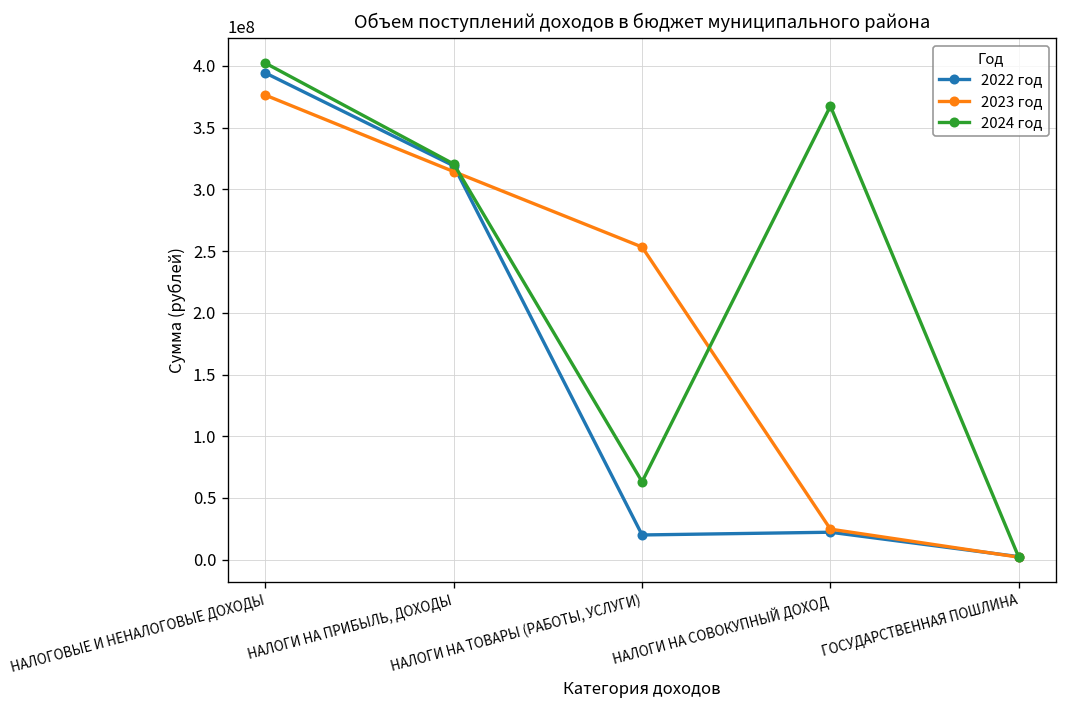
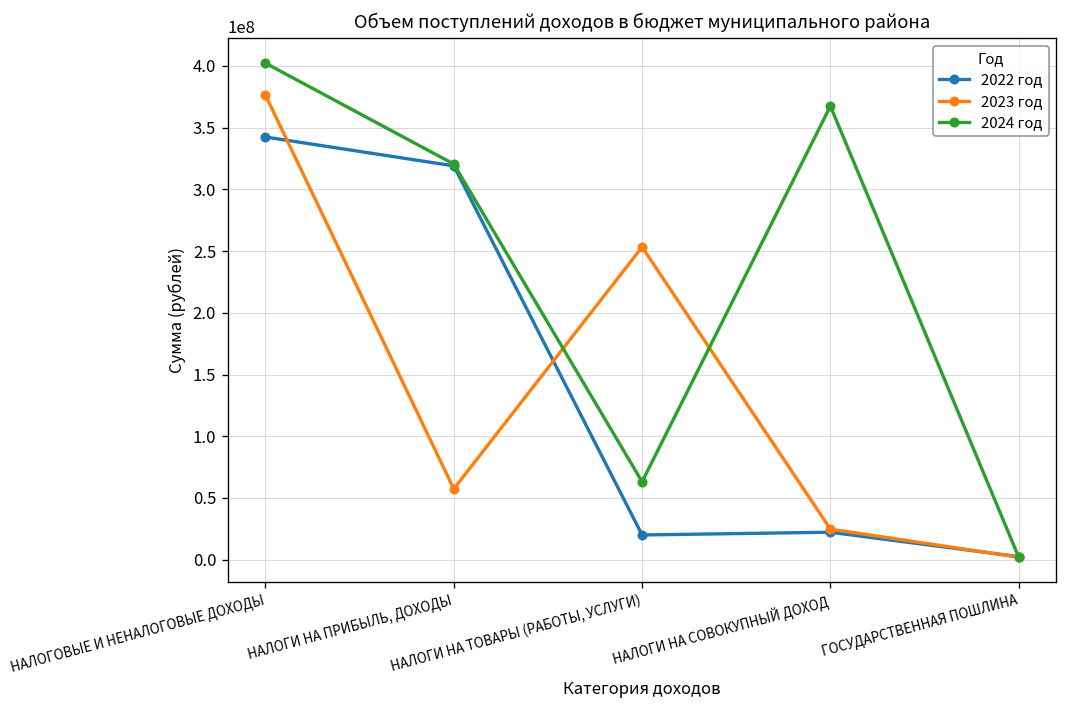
  {
    "2022 год": {
-     "НАЛОГОВЫЕ И НЕНАЛОГОВЫЕ ДОХОДЫ": 394000000,
+     "НАЛОГОВЫЕ И НЕНАЛОГОВЫЕ ДОХОДЫ": 342000000,
      "НАЛОГИ НА ТОВАРЫ (РАБОТЫ, УСЛУГИ)": 20000000
    },
    "2023 год": {
      "НАЛОГОВЫЕ И НЕНАЛОГОВЫЕ ДОХОДЫ": 376000000,
-     "НАЛОГИ НА ПРИБЫЛЬ, ДОХОДЫ": 314000000,
+     "НАЛОГИ НА ПРИБЫЛЬ, ДОХОДЫ": 57000000,
      "НАЛОГИ НА ТОВАРЫ (РАБОТЫ, УСЛУГИ)": 253000000
    },
    "2024 год": {
      "НАЛОГОВЫЕ И НЕНАЛОГОВЫЕ ДОХОДЫ": 402000000,
      "НАЛОГИ НА ТОВАРЫ (РАБОТЫ, УСЛУГИ)": 63000000,
      "НАЛОГИ НА СОВОКУПНЫЙ ДОХОД": 367000000
    }
  }
